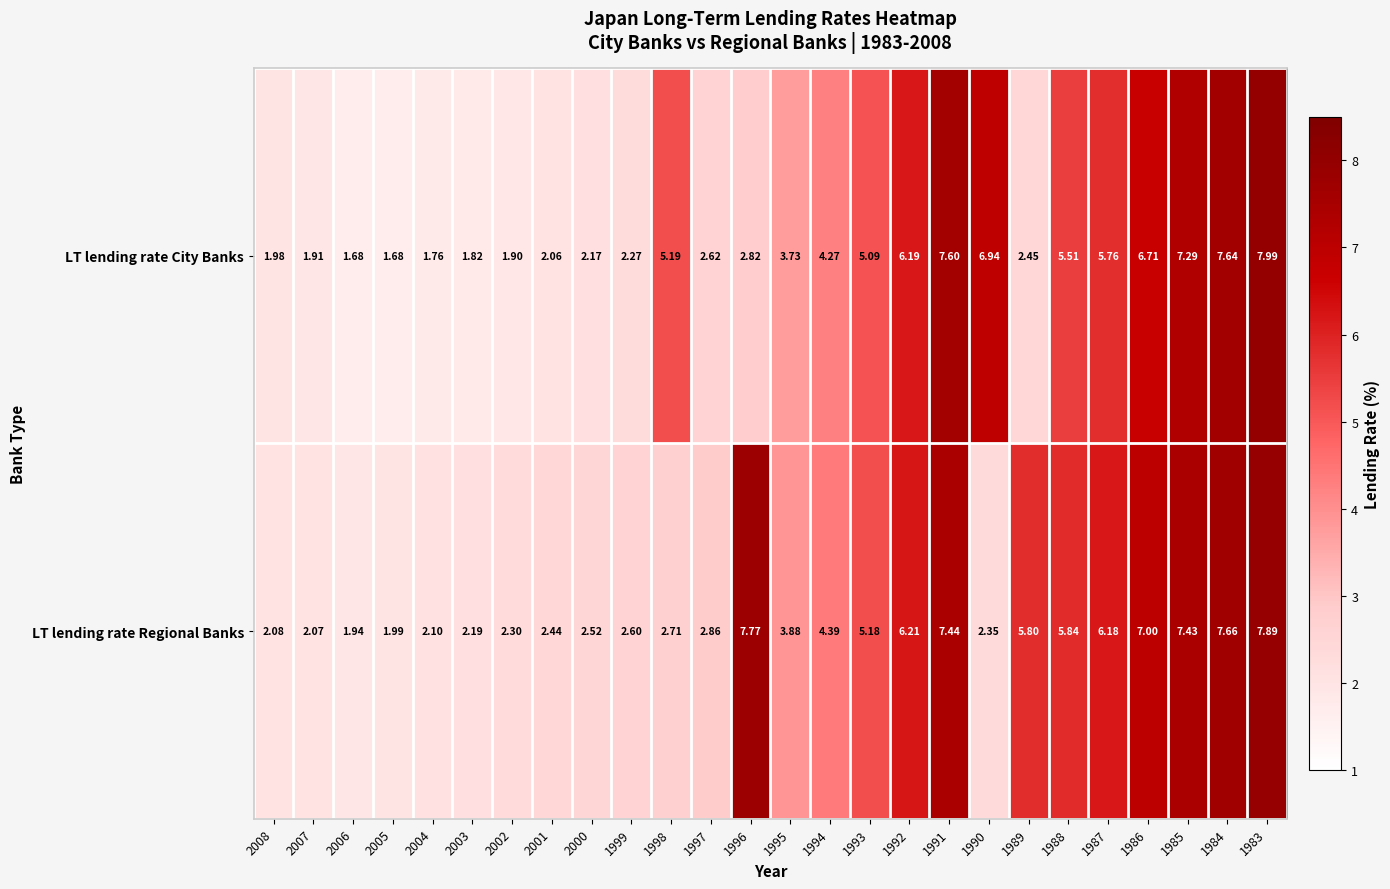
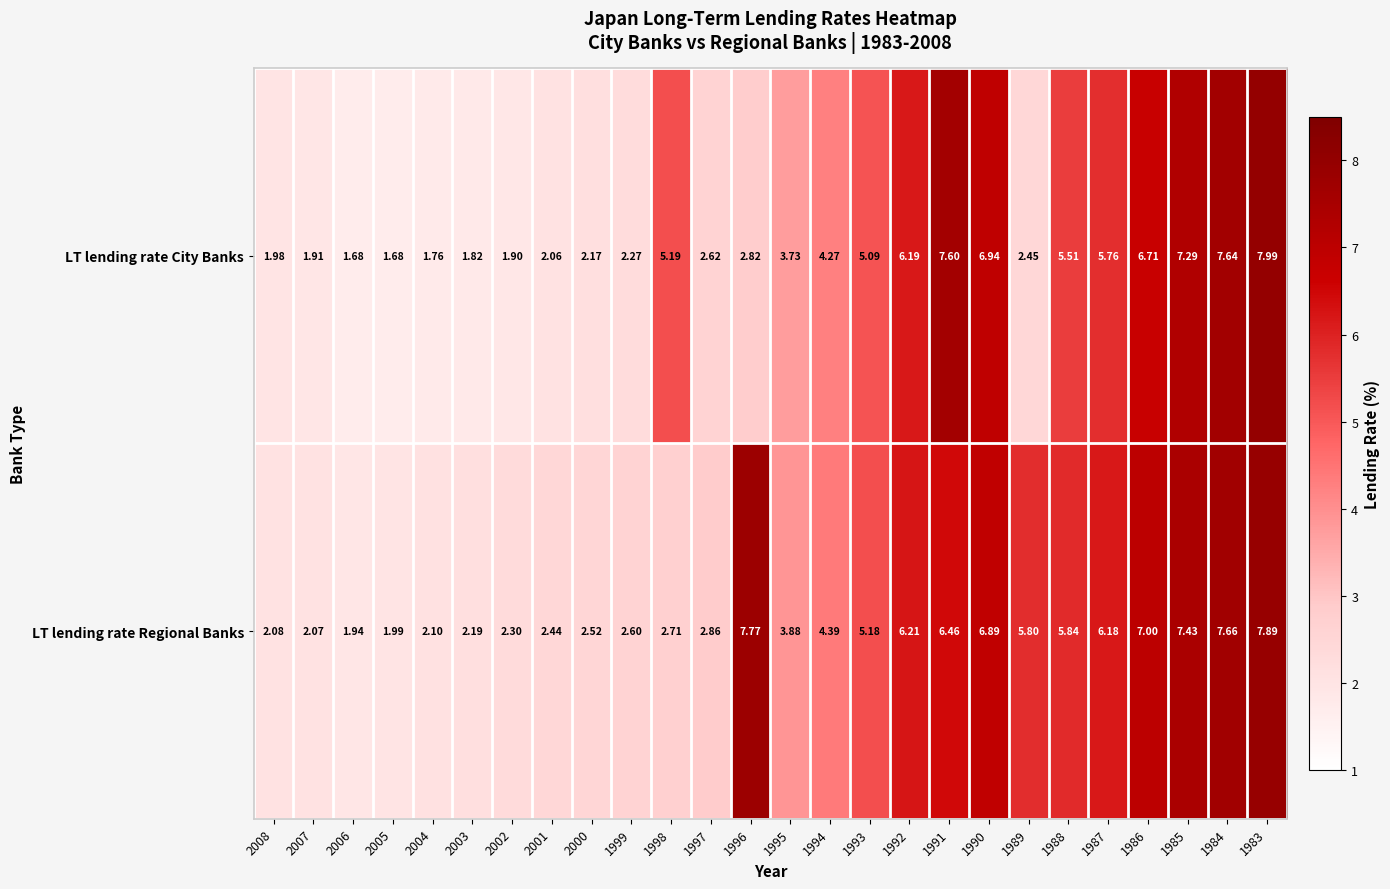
  {
    "LT lending rate City Banks": {
      "2008": 1.98,
      "2007": 1.91,
      "2006": 1.68,
      "2005": 1.68,
      "2004": 1.76,
      "2003": 1.82,
      "2002": 1.90,
      "2001": 2.06,
      "2000": 2.17,
      "1999": 2.27,
      "1998": 5.19,
      "1997": 2.62,
      "1996": 2.82,
      "1995": 3.73,
      "1994": 4.27,
      "1993": 5.09,
      "1992": 6.19,
      "1991": 7.60,
      "1990": 6.94,
      "1989": 2.45,
      "1988": 5.51,
      "1987": 5.76,
      "1986": 6.71,
      "1985": 7.29,
      "1984": 7.64,
      "1983": 7.99
    },
    "LT lending rate Regional Banks": {
      "2008": 2.08,
      "2007": 2.07,
      "2006": 1.94,
      "2005": 1.99,
      "2004": 2.10,
      "2003": 2.19,
      "2002": 2.30,
      "2001": 2.44,
      "2000": 2.52,
      "1999": 2.60,
      "1998": 2.71,
      "1997": 2.86,
      "1996": 7.77,
      "1995": 3.88,
      "1994": 4.39,
      "1993": 5.18,
      "1992": 6.21,
-     "1991": 7.44,
-     "1990": 2.35,
+     "1991": 6.46,
+     "1990": 6.89,
      "1989": 5.80,
      "1988": 5.84,
      "1987": 6.18,
      "1986": 7.00,
      "1985": 7.43,
      "1984": 7.66,
      "1983": 7.89
    }
  }
